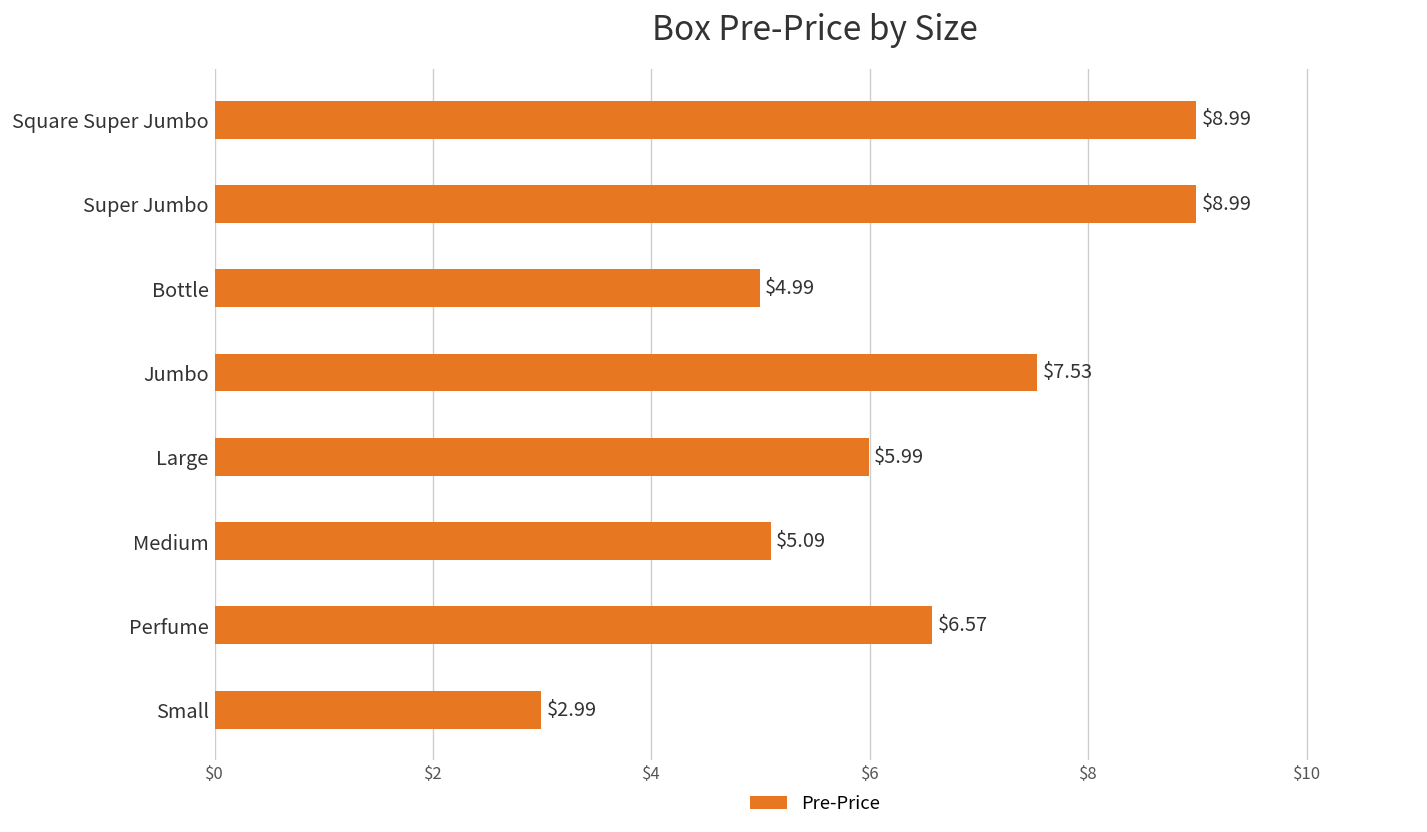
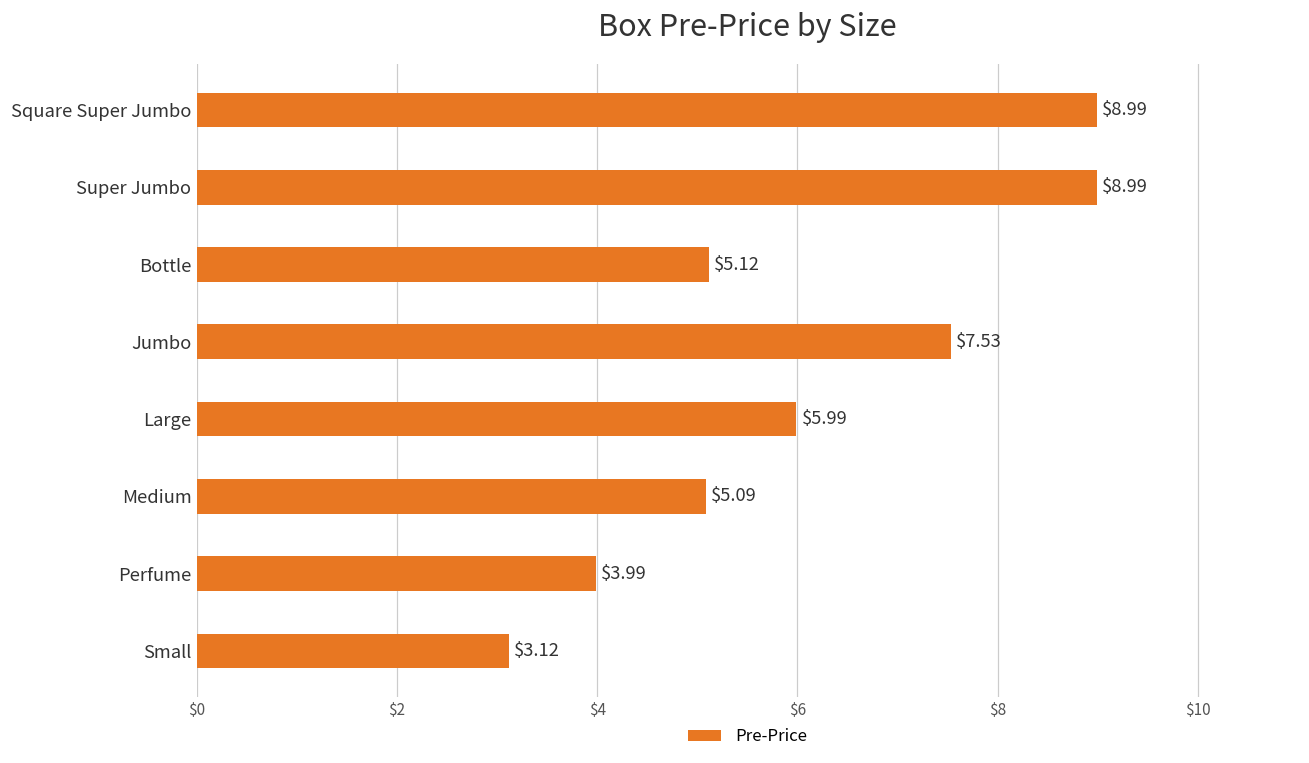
  {
    "Square Super Jumbo": "$8.99",
    "Super Jumbo": "$8.99",
-   "Bottle": "$4.99",
+   "Bottle": "$5.12",
    "Jumbo": "$7.53",
    "Large": "$5.99",
    "Medium": "$5.09",
-   "Perfume": "$6.57",
-   "Small": "$2.99"
+   "Perfume": "$3.99",
+   "Small": "$3.12"
  }
